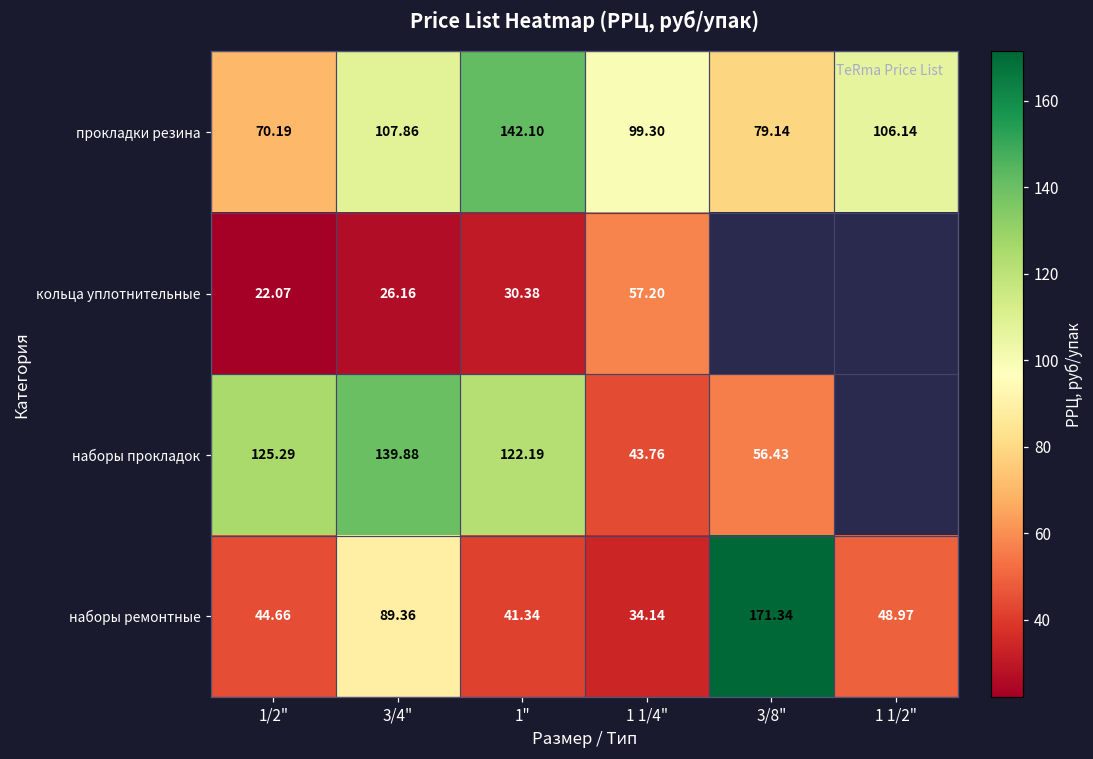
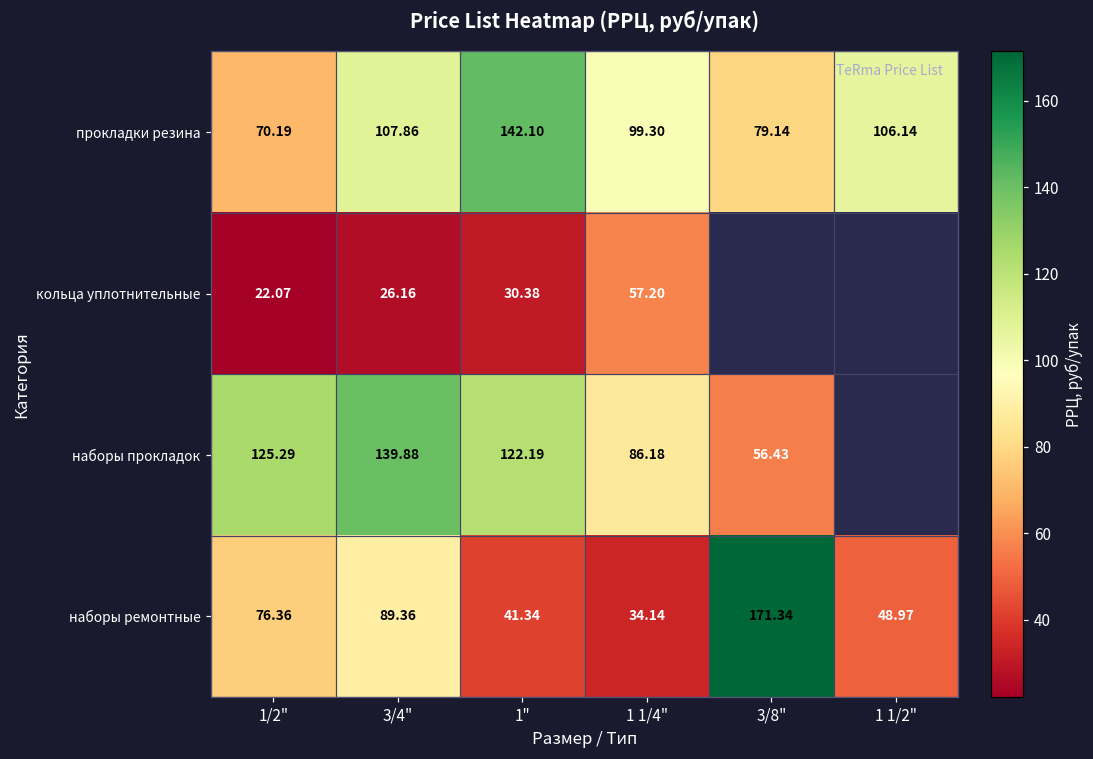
  {
    "прокладки резина": {
      "1/2\"": 70.19,
      "3/4\"": 107.86,
      "1\"": 142.10,
      "1 1/4\"": 99.30,
      "3/8\"": 79.14
    },
    "кольца уплотнительные": {
      "1/2\"": 22.07,
      "3/4\"": 26.16,
      "1\"": 30.38,
      "1 1/4\"": 57.20
    },
    "наборы прокладок": {
      "1/2\"": 125.29,
      "3/4\"": 139.88,
      "1\"": 122.19,
-     "1 1/4\"": 43.76,
+     "1 1/4\"": 86.18,
      "3/8\"": 56.43
    },
    "наборы ремонтные": {
-     "1/2\"": 44.66,
+     "1/2\"": 76.36,
      "3/4\"": 89.36,
      "1\"": 41.34,
      "1 1/4\"": 34.14,
      "3/8\"": 171.34,
      "1 1/2\"": 48.97
    }
  }
